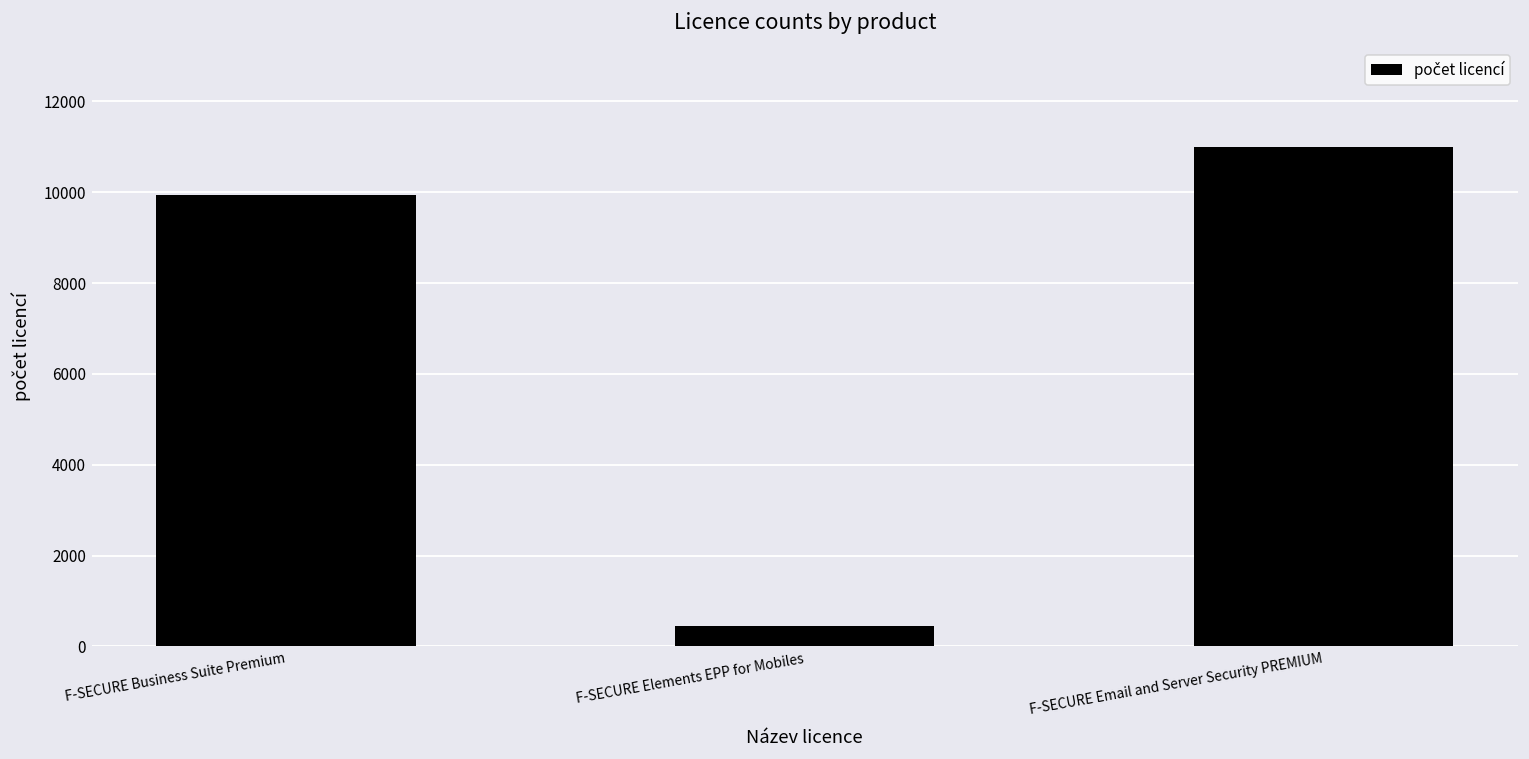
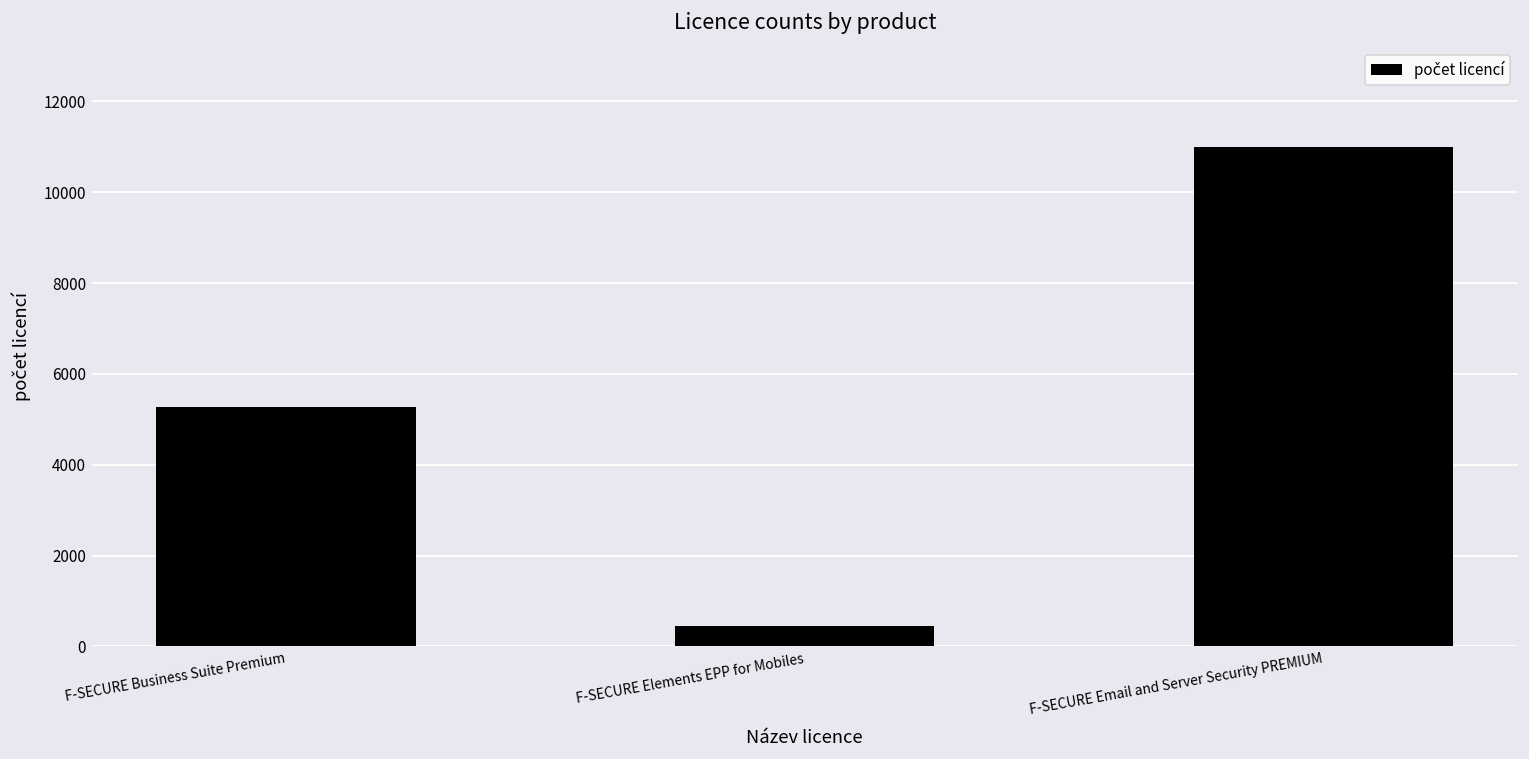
  {
-   "F-SECURE Business Suite Premium": 9900,
+   "F-SECURE Business Suite Premium": 5300,
    "F-SECURE Elements EPP for Mobiles": 400,
    "F-SECURE Email and Server Security PREMIUM": 11000
  }
